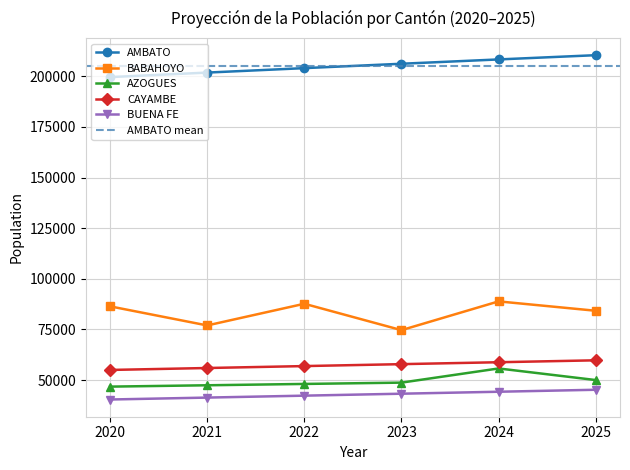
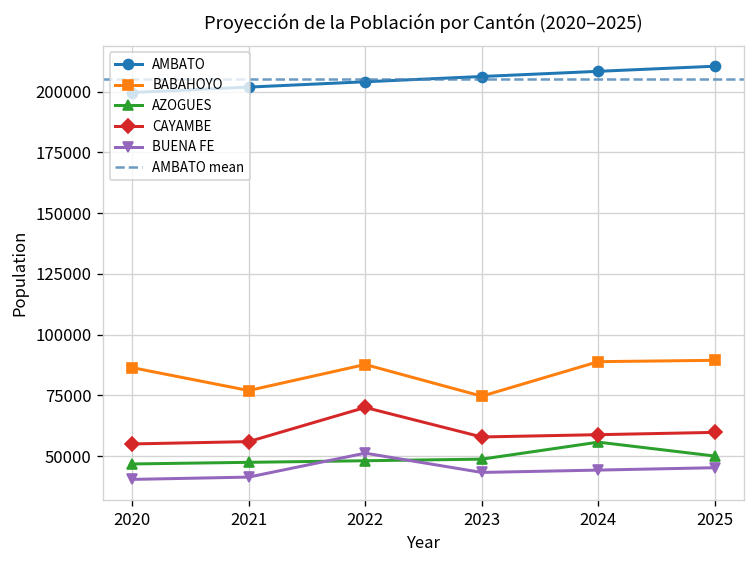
  {
    "AMBATO": {
      "2022": 204000,
      "2023": 206000,
      "2024": 208000,
      "2025": 210000
    },
    "BABAHOYO": {
      "2020": 86000,
      "2021": 77000,
      "2022": 88000,
      "2023": 75000,
      "2024": 89000,
-     "2025": 84000
+     "2025": 89000
    },
    "AZOGUES": {
      "2020": 47000,
      "2021": 47000,
      "2022": 48000,
      "2023": 49000,
      "2024": 56000,
      "2025": 50000
    },
    "CAYAMBE": {
      "2020": 55000,
      "2021": 56000,
-     "2022": 57000,
+     "2022": 70000,
      "2023": 58000,
      "2024": 59000,
      "2025": 60000
    },
    "BUENA FE": {
      "2020": 40000,
      "2021": 41000,
-     "2022": 42000,
+     "2022": 51000,
      "2023": 43000,
      "2024": 44000,
      "2025": 45000
    }
  }
